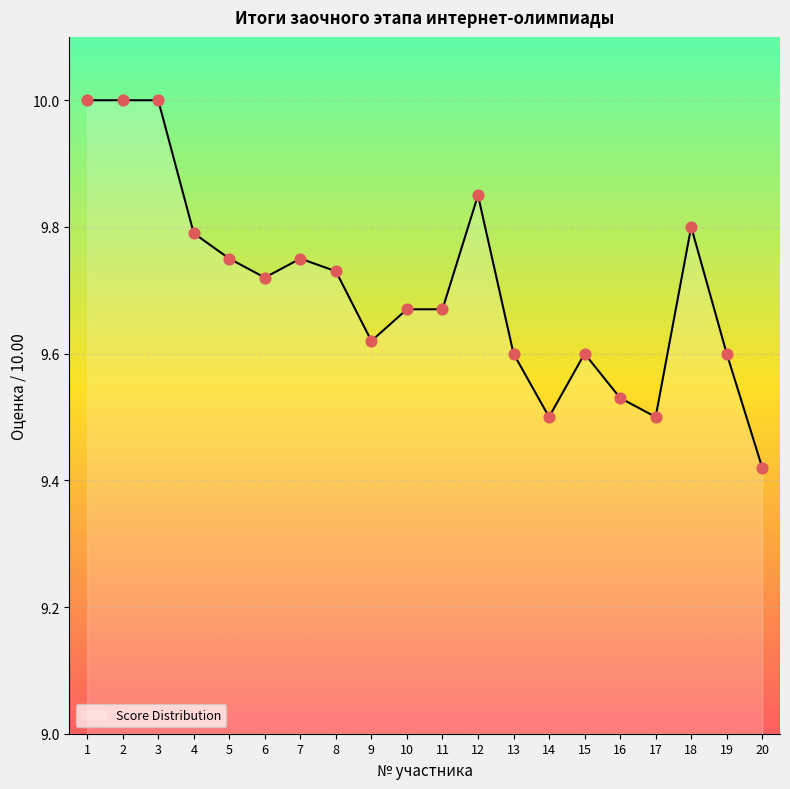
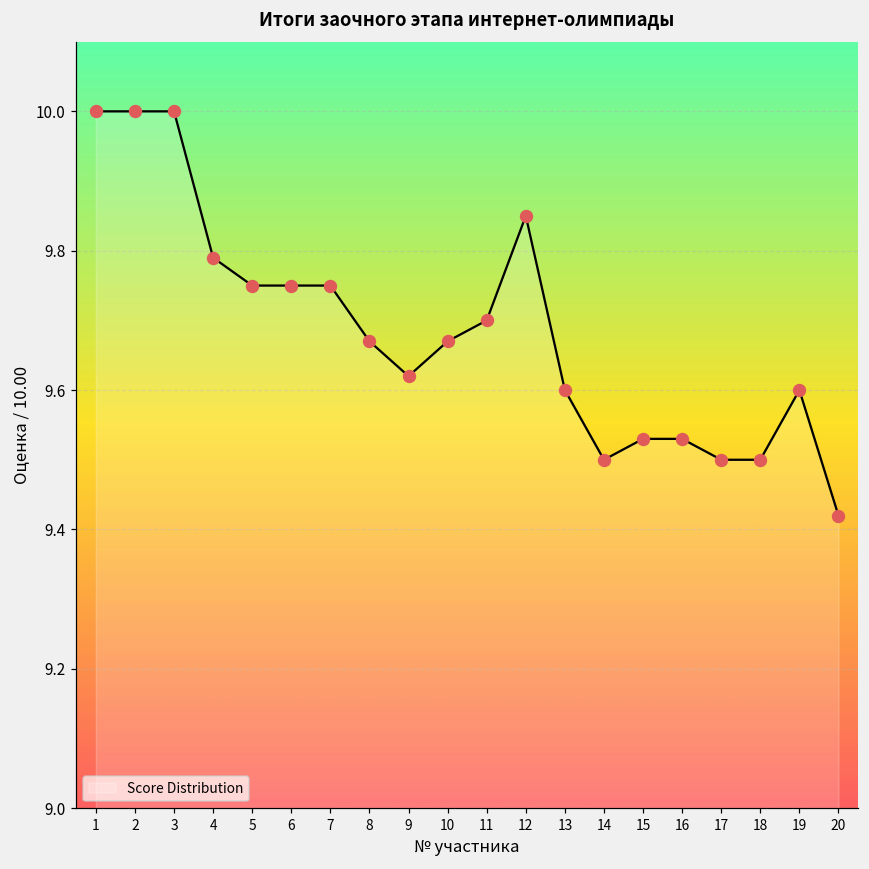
  {
    "1": 10.00,
    "2": 10.00,
    "3": 10.00,
    "4": 9.79,
    "5": 9.75,
-   "6": 9.72,
+   "6": 9.75,
    "7": 9.75,
-   "8": 9.73,
+   "8": 9.67,
    "9": 9.62,
    "10": 9.67,
-   "11": 9.67,
+   "11": 9.70,
    "12": 9.85,
    "13": 9.60,
    "14": 9.50,
-   "15": 9.60,
+   "15": 9.53,
    "16": 9.53,
    "17": 9.50,
-   "18": 9.8,
+   "18": 9.5,
    "19": 9.60,
    "20": 9.42
  }
